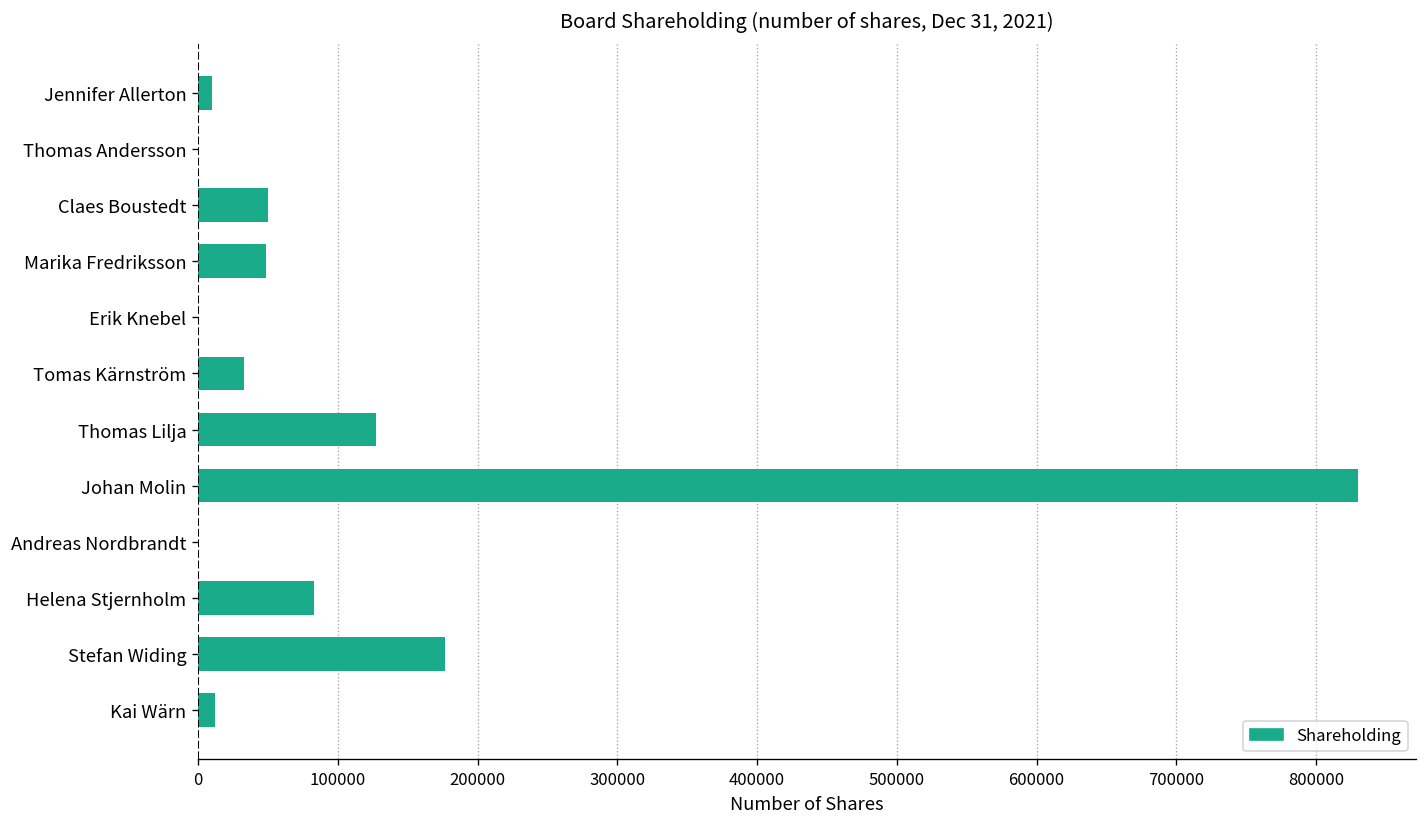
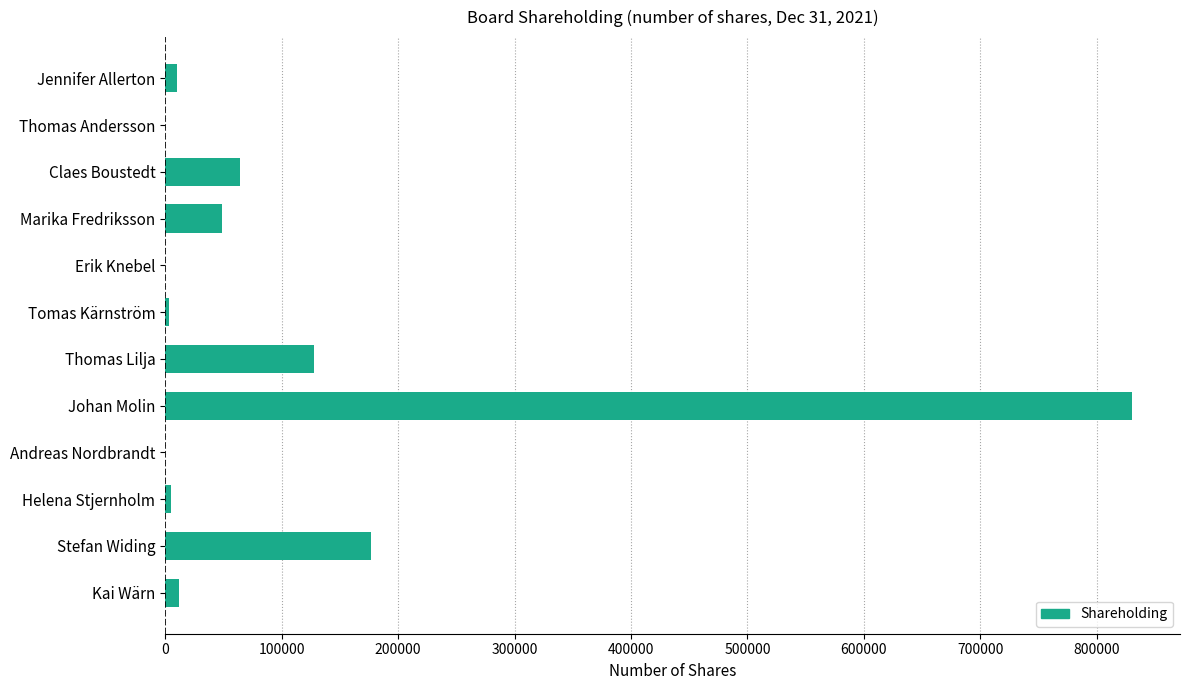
  {
    "Jennifer Allerton": 10000,
    "Thomas Andersson": 0,
-   "Claes Boustedt": 50000,
+   "Claes Boustedt": 64000,
    "Marika Fredriksson": 49000,
-   "Tomas Kärnström": 33000,
+   "Tomas Kärnström": 3000,
    "Thomas Lilja": 127000,
    "Johan Molin": 830000,
    "Andreas Nordbrandt": 0,
-   "Helena Stjernholm": 83000,
+   "Helena Stjernholm": 5000,
    "Stefan Widing": 177000,
    "Kai Wärn": 12000
  }
